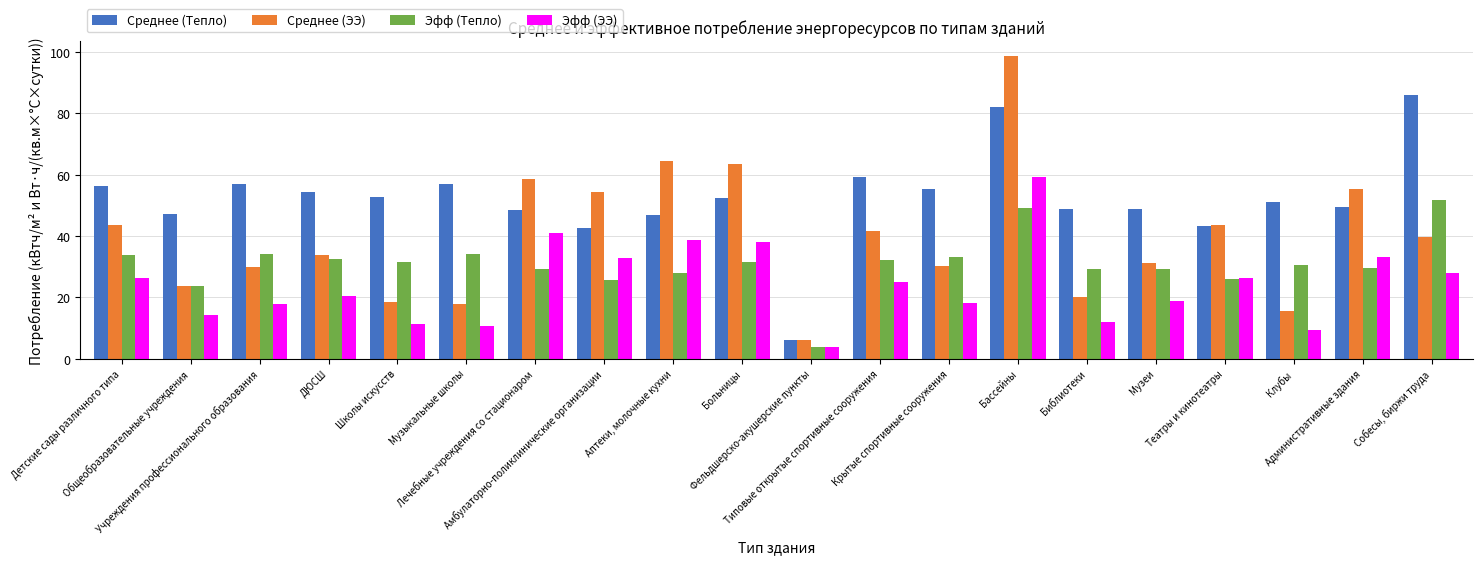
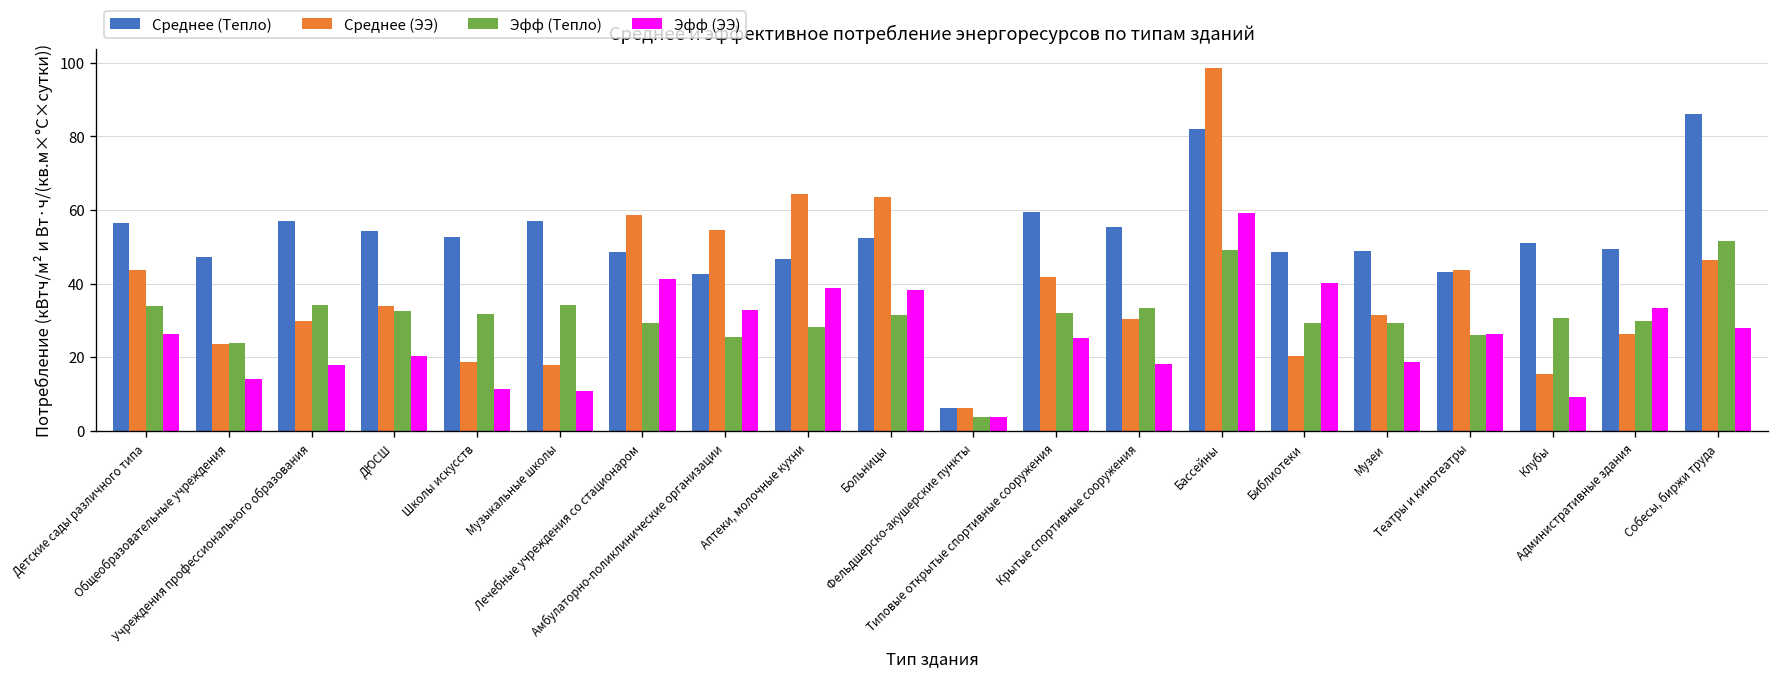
  {
    "Среднее (Тепло)": {
      "Детские сады различного типа": 56,
      "Общеобразовательные учреждения": 47,
      "Учреждения профессионального образования": 57,
      "ДЮСШ": 54,
      "Школы искусств": 53,
      "Музыкальные школы": 57,
      "Лечебные учреждения со стационаром": 49,
      "Амбулаторно-поликлинические организации": 43,
      "Аптеки, молочные кухни": 47,
      "Больницы": 52,
      "Фельдшерско-акушерские пункты": 6,
      "Типовые открытые спортивные сооружения": 59,
      "Крытые спортивные сооружения": 55,
      "Бассейны": 82,
      "Библиотеки": 49,
      "Музеи": 49,
      "Театры и кинотеатры": 43,
      "Клубы": 51,
      "Административные здания": 50,
      "Собесы, биржи труда": 86
    },
    "Среднее (ЭЭ)": {
      "Детские сады различного типа": 44,
      "Общеобразовательные учреждения": 24,
      "Учреждения профессионального образования": 30,
      "ДЮСШ": 34,
      "Школы искусств": 19,
      "Музыкальные школы": 18,
      "Лечебные учреждения со стационаром": 59,
      "Амбулаторно-поликлинические организации": 55,
      "Аптеки, молочные кухни": 64,
      "Больницы": 64,
      "Фельдшерско-акушерские пункты": 6,
      "Типовые открытые спортивные сооружения": 42,
      "Крытые спортивные сооружения": 30,
      "Бассейны": 99,
      "Библиотеки": 20,
      "Музеи": 31,
      "Театры и кинотеатры": 44,
      "Клубы": 15,
-     "Административные здания": 56,
-     "Собесы, биржи труда": 40
+     "Административные здания": 26,
+     "Собесы, биржи труда": 46
    },
    "Эфф (Тепло)": {
      "Детские сады различного типа": 34,
      "Общеобразовательные учреждения": 24,
      "Учреждения профессионального образования": 34,
      "ДЮСШ": 33,
      "Школы искусств": 32,
      "Музыкальные школы": 34,
      "Лечебные учреждения со стационаром": 29,
      "Амбулаторно-поликлинические организации": 26,
      "Аптеки, молочные кухни": 28,
      "Больницы": 31,
      "Фельдшерско-акушерские пункты": 4,
      "Типовые открытые спортивные сооружения": 32,
      "Крытые спортивные сооружения": 33,
      "Бассейны": 49,
      "Библиотеки": 29,
      "Музеи": 29,
      "Театры и кинотеатры": 26,
      "Клубы": 31,
      "Административные здания": 30,
      "Собесы, биржи труда": 52
    },
    "Эфф (ЭЭ)": {
      "Детские сады различного типа": 26,
      "Общеобразовательные учреждения": 14,
      "Учреждения профессионального образования": 18,
      "ДЮСШ": 20,
      "Школы искусств": 11,
      "Музыкальные школы": 11,
      "Лечебные учреждения со стационаром": 41,
      "Амбулаторно-поликлинические организации": 33,
      "Аптеки, молочные кухни": 39,
      "Больницы": 38,
      "Фельдшерско-акушерские пункты": 4,
      "Типовые открытые спортивные сооружения": 25,
      "Крытые спортивные сооружения": 18,
      "Бассейны": 59,
-     "Библиотеки": 12,
+     "Библиотеки": 40,
      "Музеи": 19,
      "Театры и кинотеатры": 26,
      "Клубы": 9,
      "Административные здания": 33,
      "Собесы, биржи труда": 28
    }
  }
